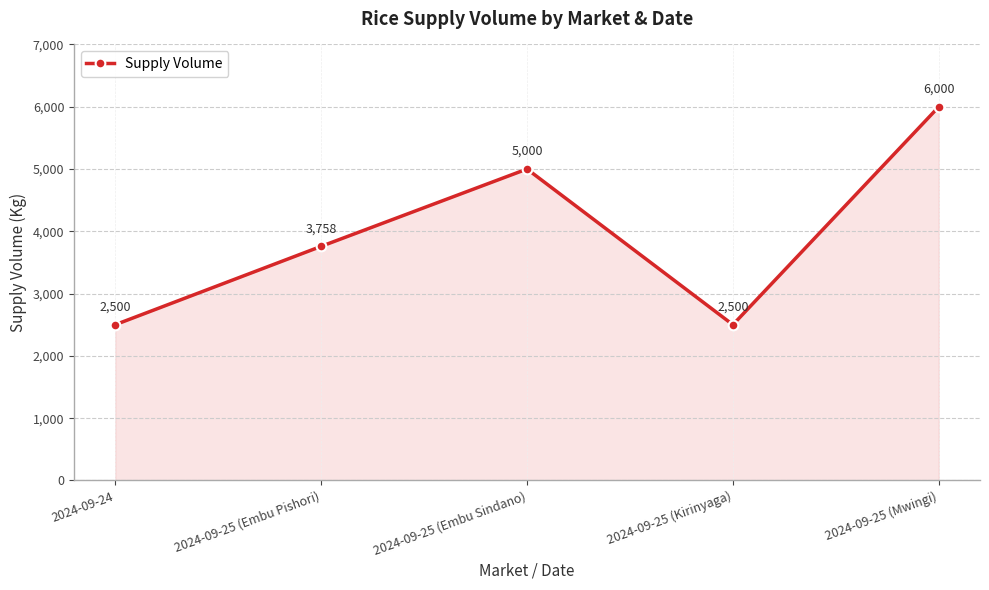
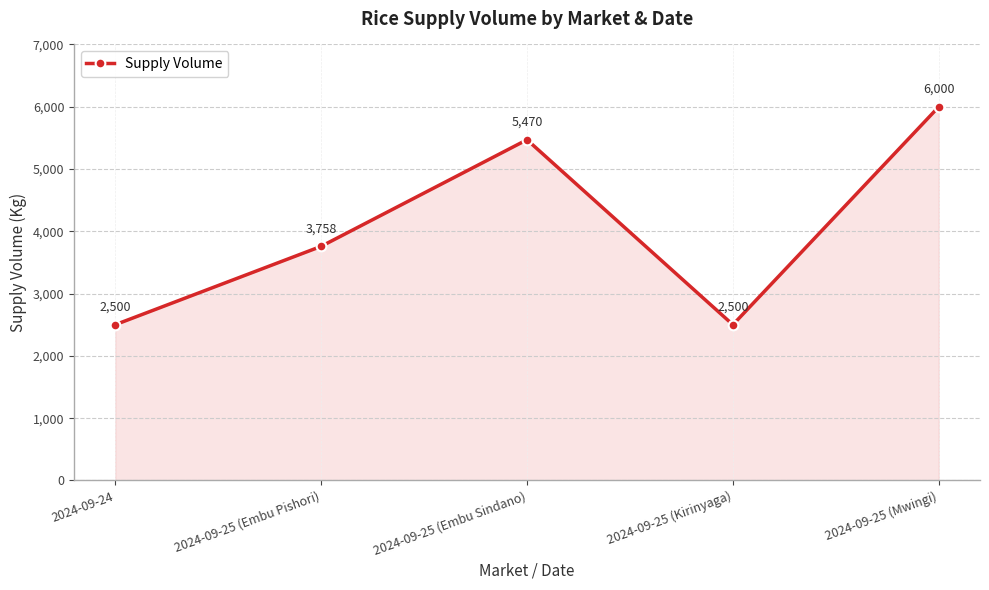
  {
    "2024-09-24": "2,500",
    "2024-09-25 (Embu Pishori)": "3,758",
-   "2024-09-25 (Embu Sindano)": "5,000",
+   "2024-09-25 (Embu Sindano)": "5,470",
    "2024-09-25 (Kirinyaga)": "2,500",
    "2024-09-25 (Mwingi)": "6,000"
  }
